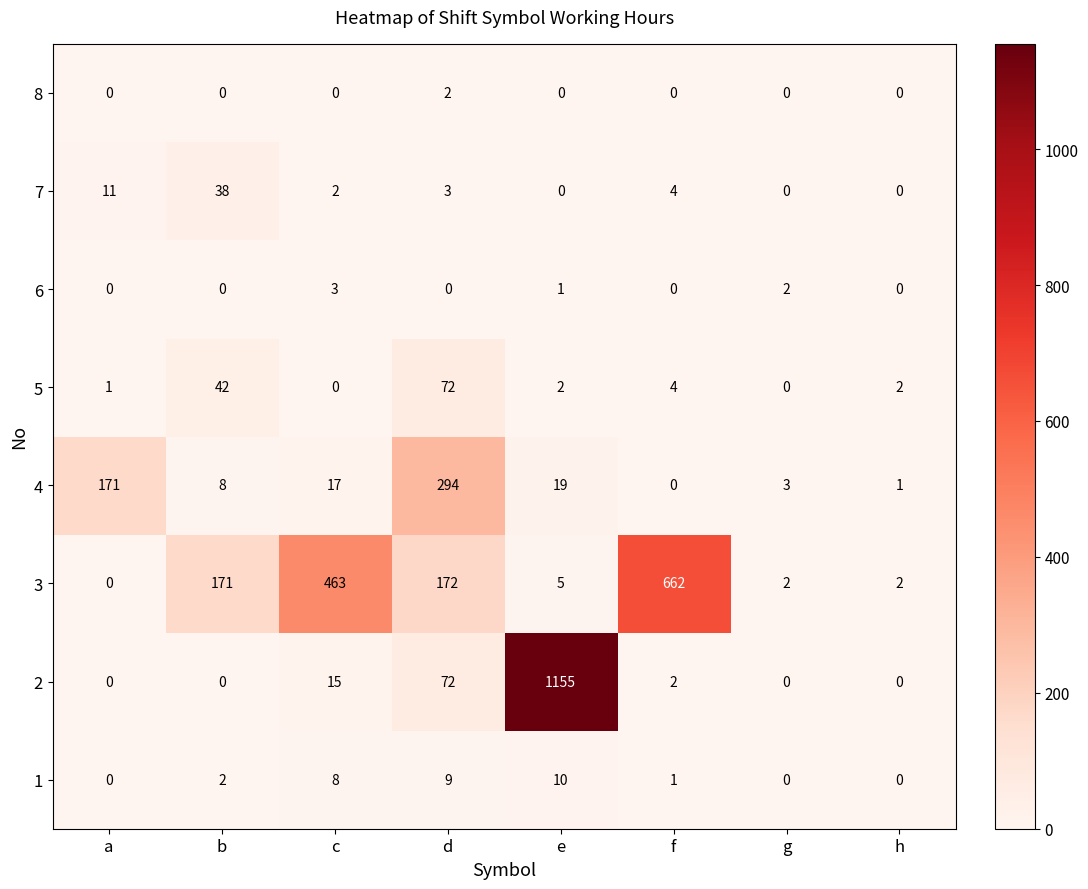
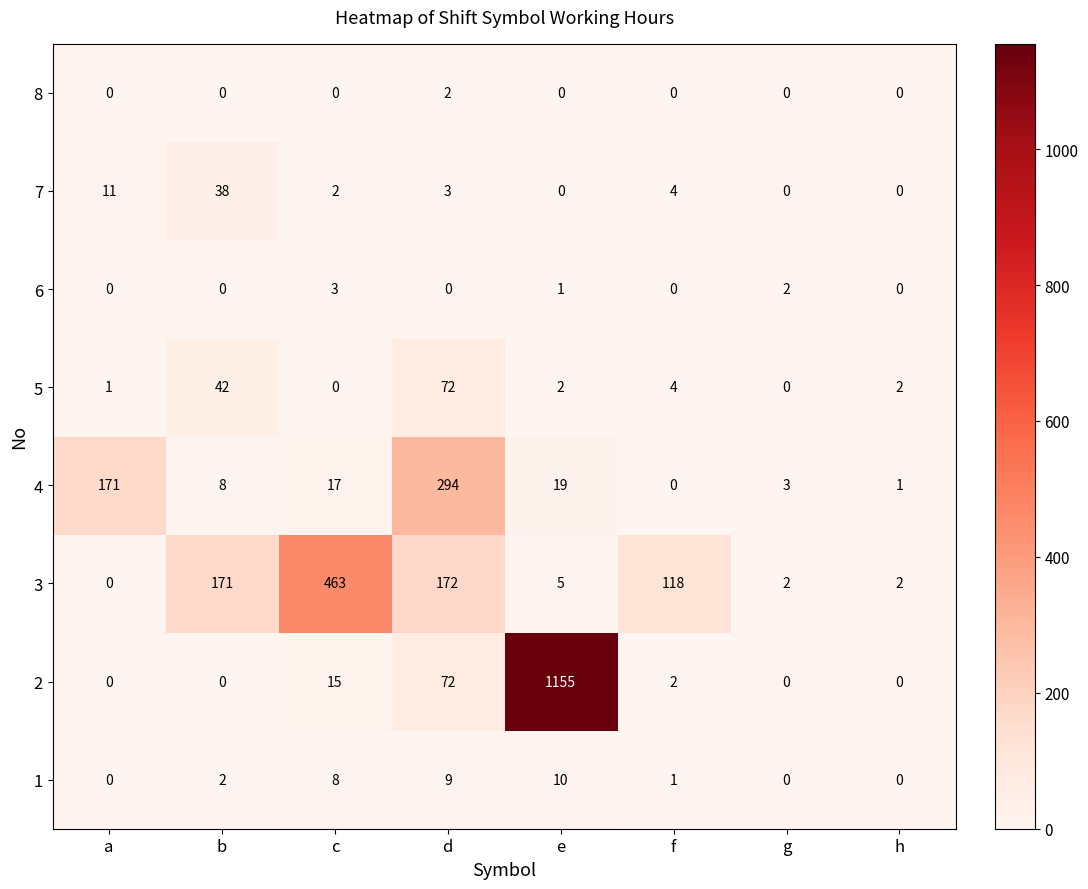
  {
    "8": {
      "a": 0,
      "b": 0,
      "c": 0,
      "d": 2,
      "e": 0,
      "f": 0,
      "g": 0,
      "h": 0
    },
    "7": {
      "a": 11,
      "b": 38,
      "c": 2,
      "d": 3,
      "e": 0,
      "f": 4,
      "g": 0,
      "h": 0
    },
    "6": {
      "a": 0,
      "b": 0,
      "c": 3,
      "d": 0,
      "e": 1,
      "f": 0,
      "g": 2,
      "h": 0
    },
    "5": {
      "a": 1,
      "b": 42,
      "c": 0,
      "d": 72,
      "e": 2,
      "f": 4,
      "g": 0,
      "h": 2
    },
    "4": {
      "a": 171,
      "b": 8,
      "c": 17,
      "d": 294,
      "e": 19,
      "f": 0,
      "g": 3,
      "h": 1
    },
    "3": {
      "a": 0,
      "b": 171,
      "c": 463,
      "d": 172,
      "e": 5,
-     "f": 662,
+     "f": 118,
      "g": 2,
      "h": 2
    },
    "2": {
      "a": 0,
      "b": 0,
      "c": 15,
      "d": 72,
      "e": 1155,
      "f": 2,
      "g": 0,
      "h": 0
    },
    "1": {
      "a": 0,
      "b": 2,
      "c": 8,
      "d": 9,
      "e": 10,
      "f": 1,
      "g": 0,
      "h": 0
    }
  }
